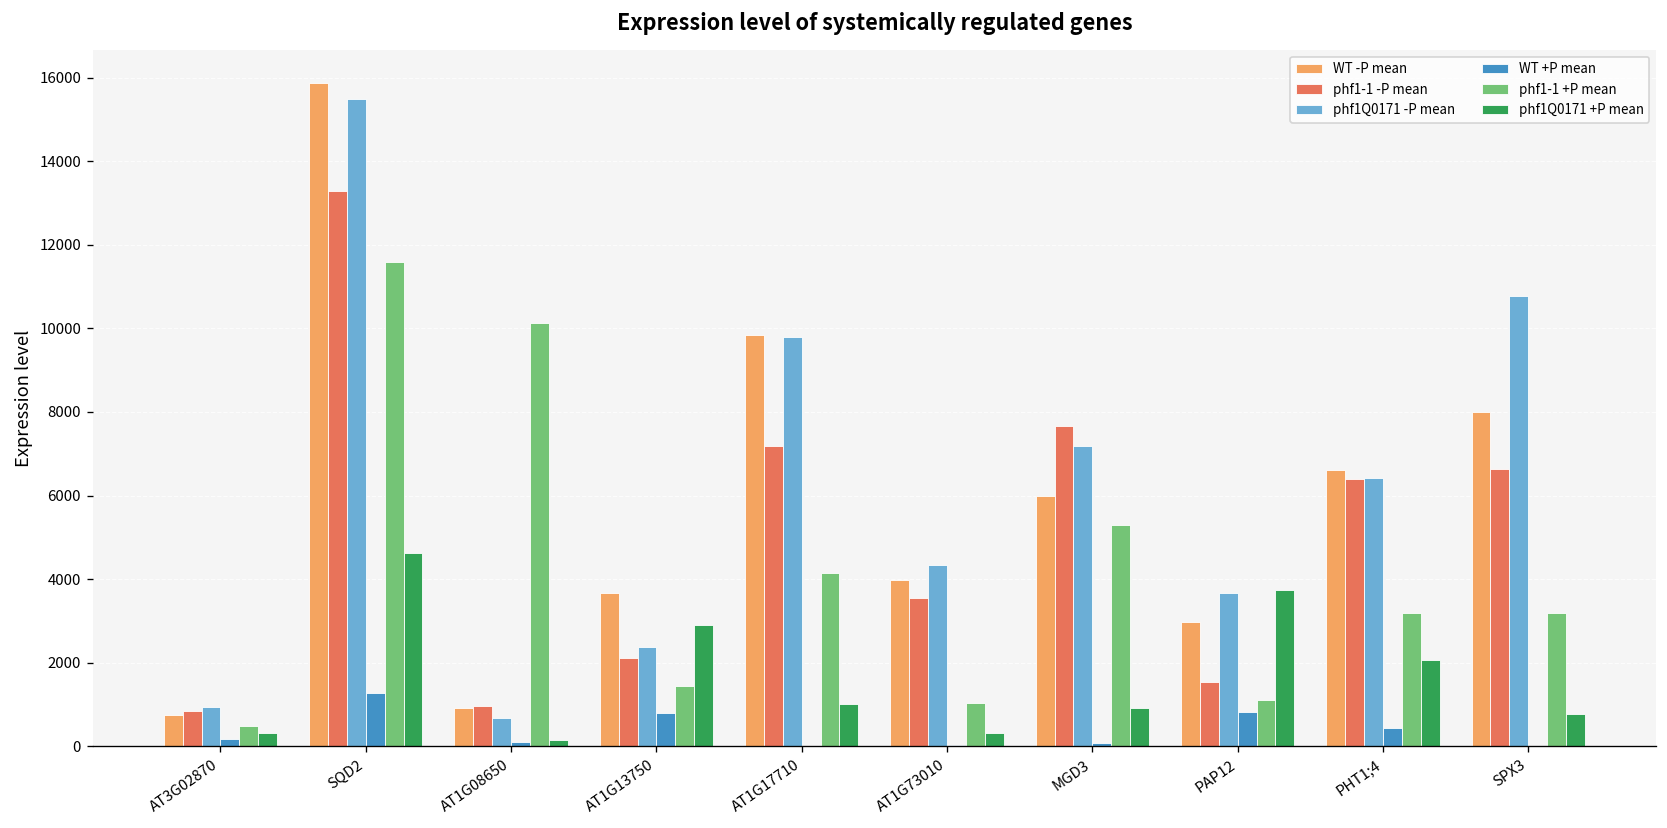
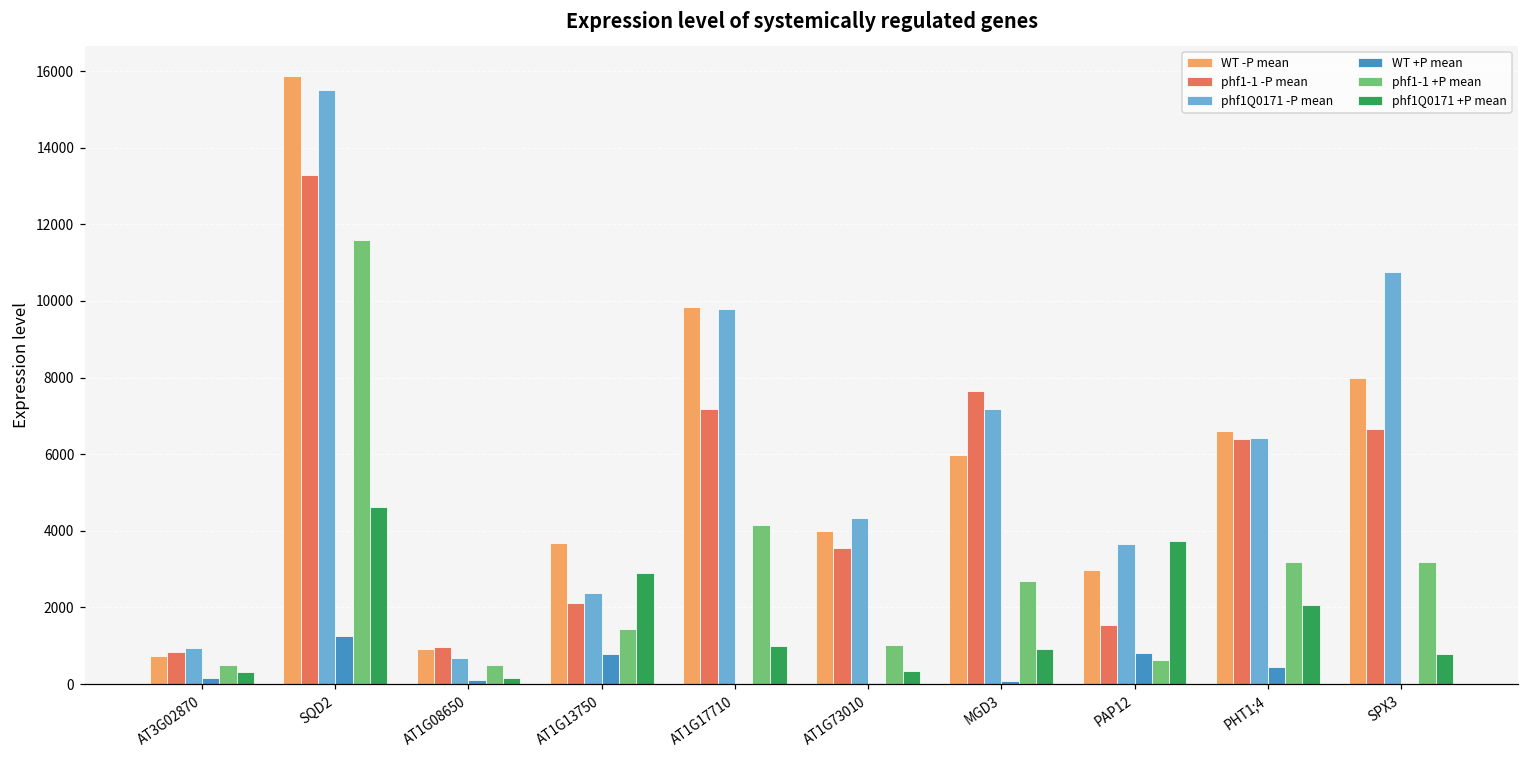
  {
    "phf1-1 +P mean": {
      "AT3G02870": 500,
      "SQD2": 11600,
-     "AT1G08650": 10100,
+     "AT1G08650": 500,
      "AT1G13750": 1400,
      "AT1G17710": 4200,
      "AT1G73010": 1000,
-     "MGD3": 5300,
-     "PAP12": 1100,
+     "MGD3": 2700,
+     "PAP12": 600,
      "PHT1;4": 3200,
      "SPX3": 3200
    },
    "phf1Q0171 +P mean": {
      "AT3G02870": 300,
      "SQD2": 4600,
      "AT1G08650": 200,
      "AT1G13750": 2900,
      "AT1G17710": 1000,
      "AT1G73010": 300,
      "MGD3": 900,
      "PAP12": 3700,
      "PHT1;4": 2100,
      "SPX3": 800
    }
  }
